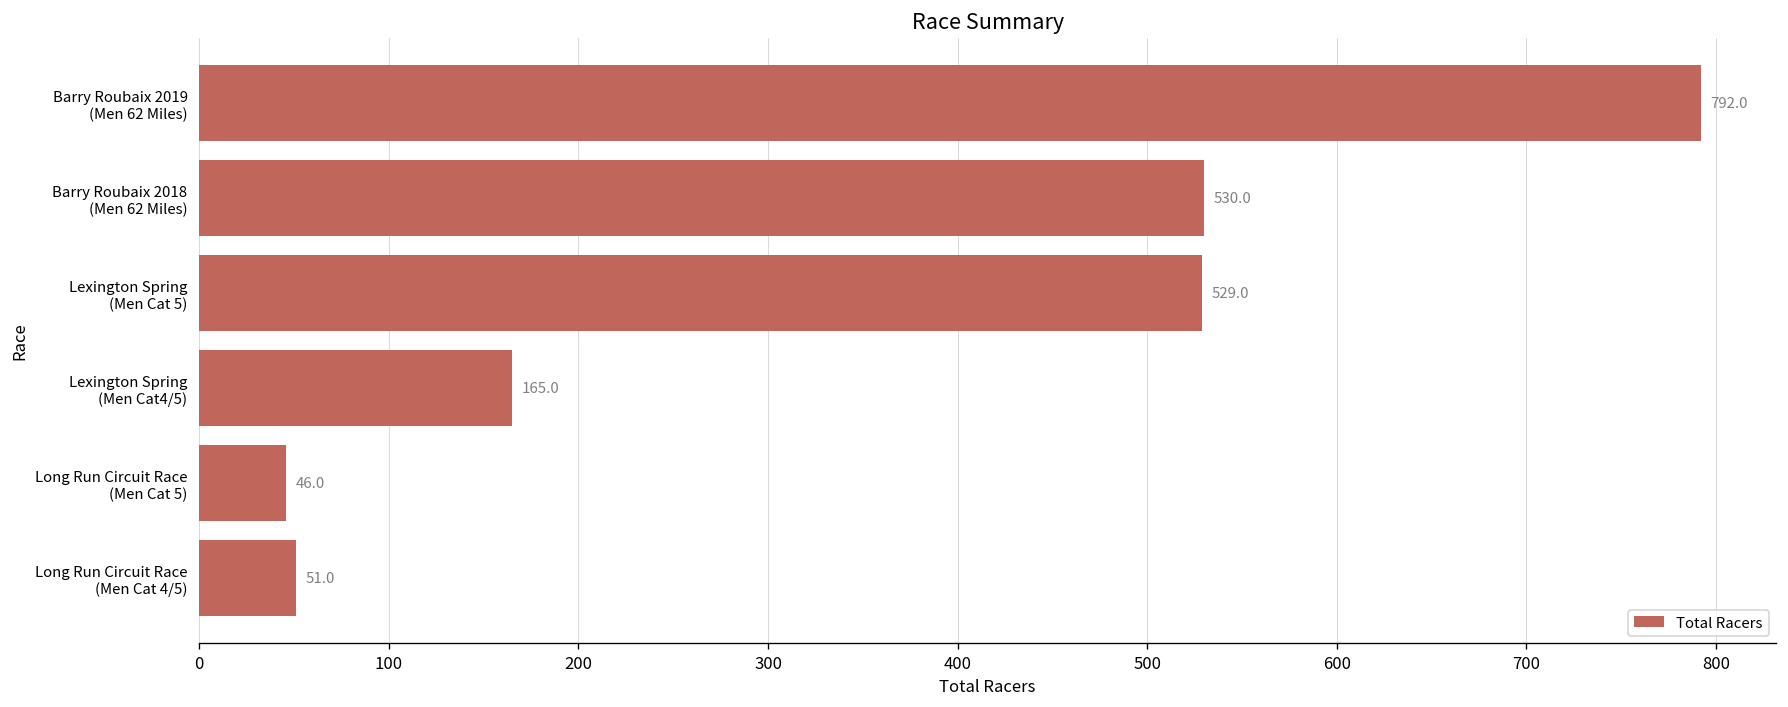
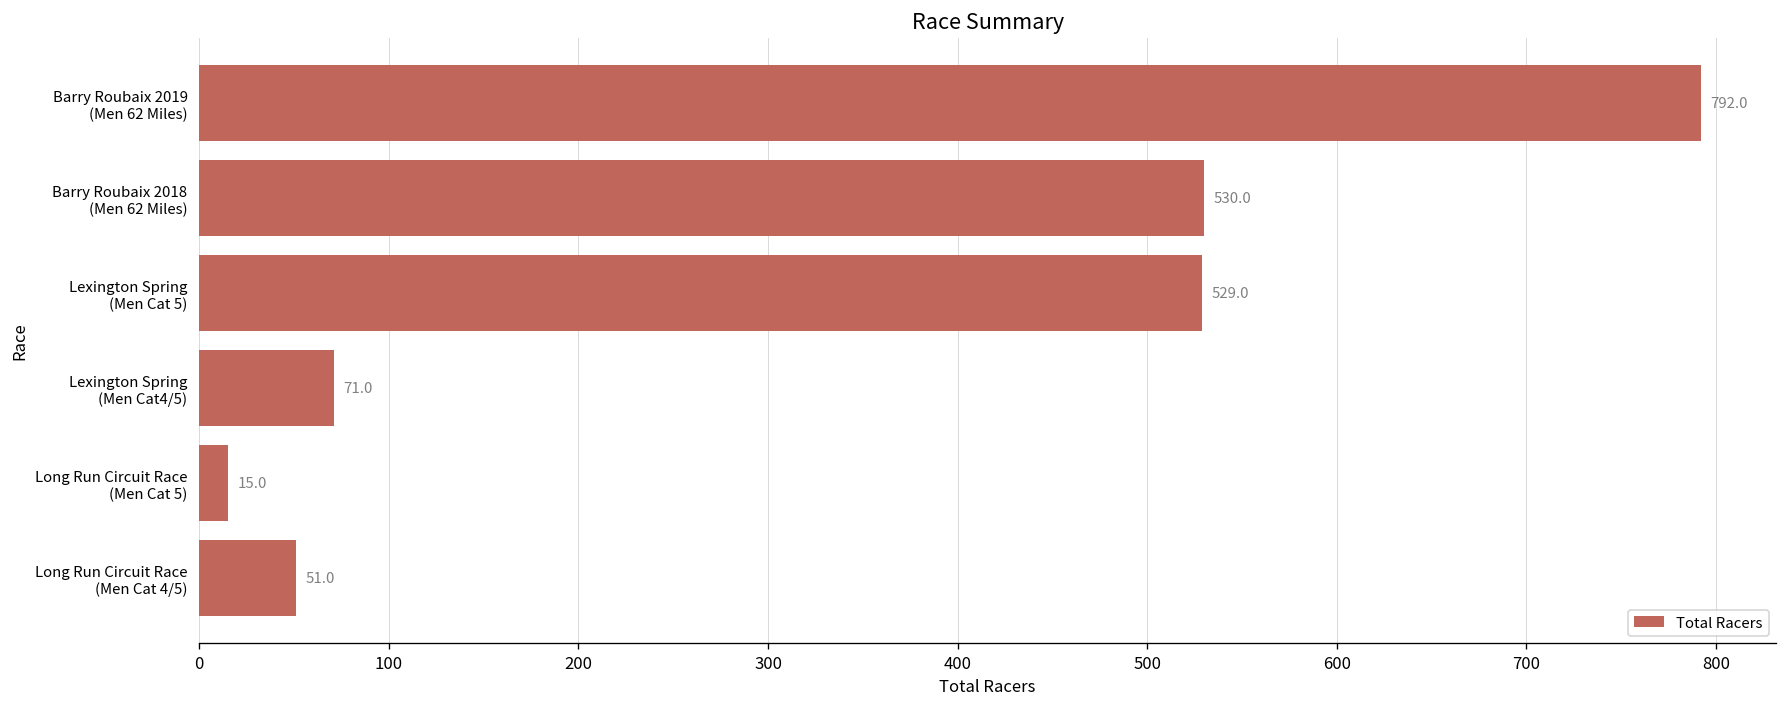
  {
    "Barry Roubaix 2019 (Men 62 Miles)": 792.0,
    "Barry Roubaix 2018 (Men 62 Miles)": 530.0,
    "Lexington Spring (Men Cat 5)": 529.0,
-   "Lexington Spring (Men Cat4/5)": 165.0,
-   "Long Run Circuit Race (Men Cat 5)": 46.0,
+   "Lexington Spring (Men Cat4/5)": 71.0,
+   "Long Run Circuit Race (Men Cat 5)": 15.0,
    "Long Run Circuit Race (Men Cat 4/5)": 51.0
  }
